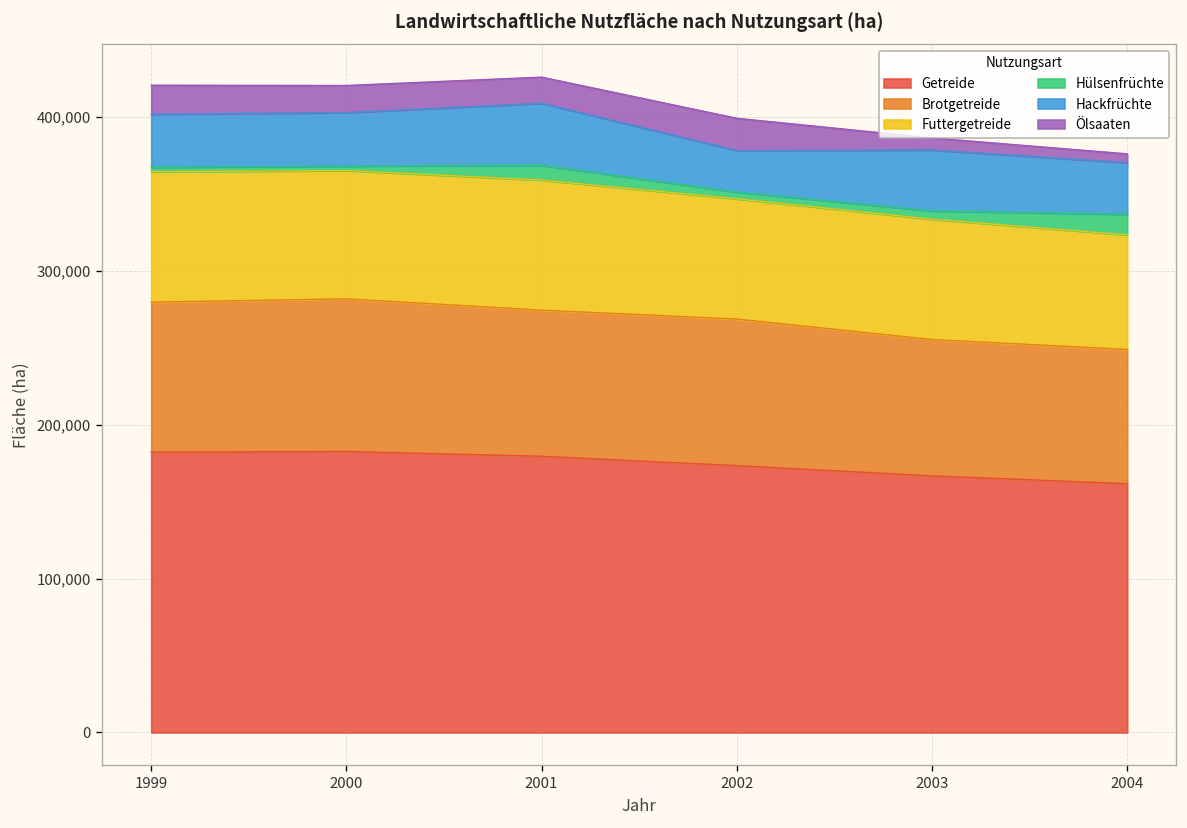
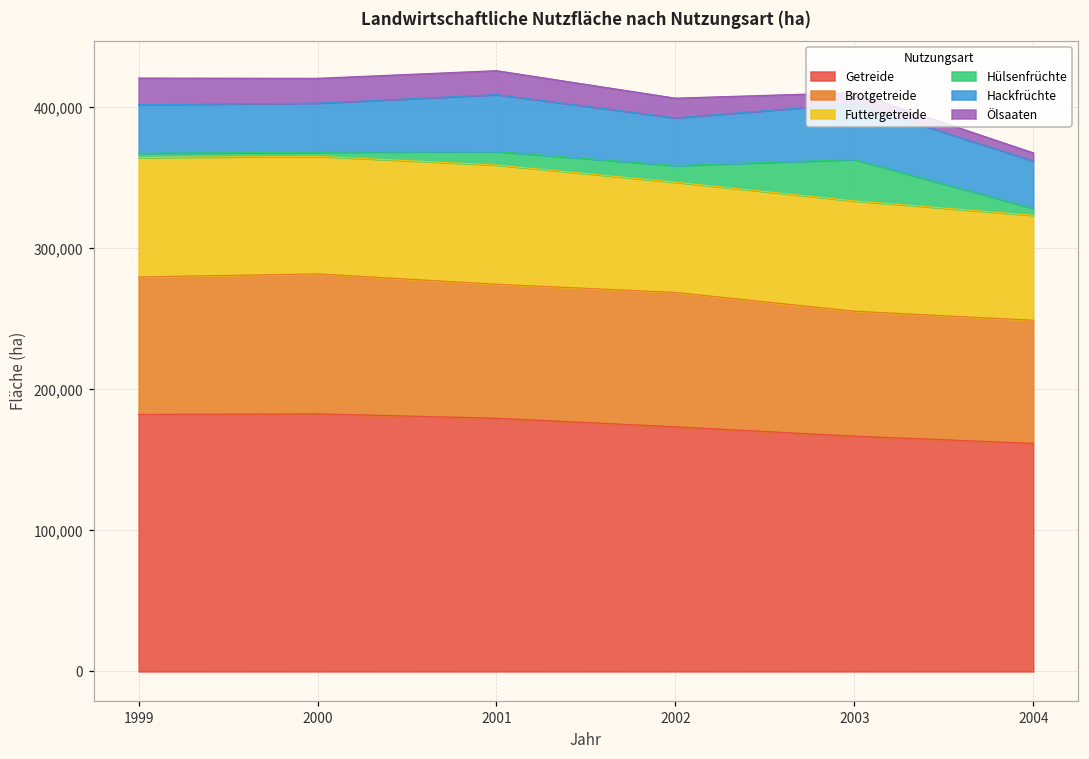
  {
    "Futtergetreide": {
      "1999": "85,000",
      "2000": "83,000",
      "2001": "85,000",
      "2002": "78,000",
      "2003": "78,000",
      "2004": "74,000"
    },
    "Hülsenfrüchte": {
      "1999": "3,000",
      "2000": "3,000",
      "2001": "10,000",
-     "2002": "4,000",
-     "2003": "5,000",
-     "2004": "13,000"
+     "2002": "12,000",
+     "2003": "29,000",
+     "2004": "5,000"
    },
    "Hackfrüchte": {
      "1999": "34,000",
      "2000": "35,000",
      "2001": "40,000",
-     "2002": "27,000",
+     "2002": "34,000",
      "2004": "34,000"
    },
    "Ölsaaten": {
      "1999": "19,000",
      "2000": "18,000",
      "2001": "17,000",
-     "2002": "21,000",
+     "2002": "14,000",
      "2004": "6,000"
    }
  }
